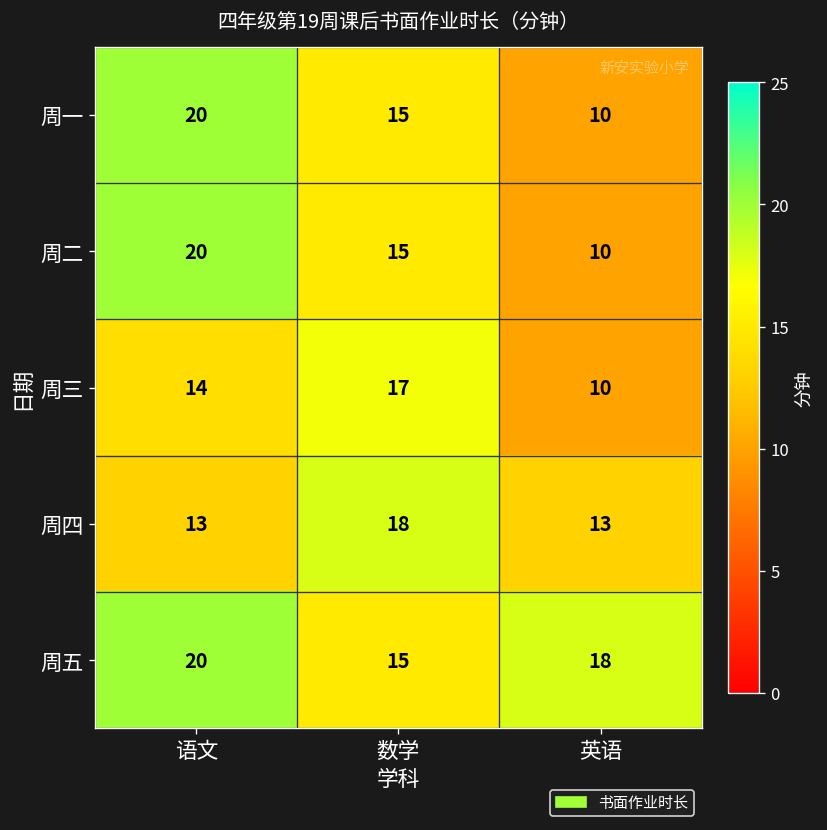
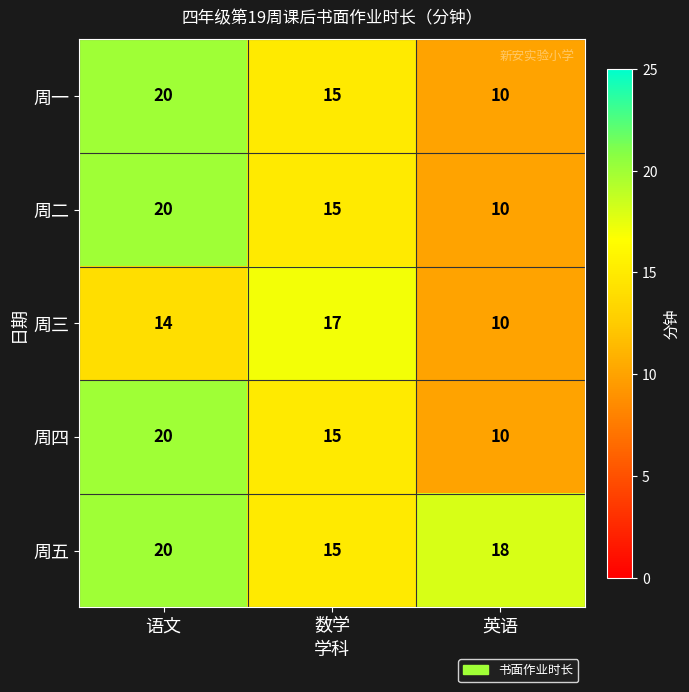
  {
    "周一": {
      "语文": 20,
      "数学": 15
    },
    "周二": {
      "语文": 20,
      "数学": 15,
      "英语": 10
    },
    "周三": {
      "语文": 14,
      "数学": 17,
      "英语": 10
    },
    "周四": {
-     "语文": 13,
-     "数学": 18,
-     "英语": 13
+     "语文": 20,
+     "数学": 15,
+     "英语": 10
    },
    "周五": {
      "语文": 20,
      "数学": 15,
      "英语": 18
    }
  }
